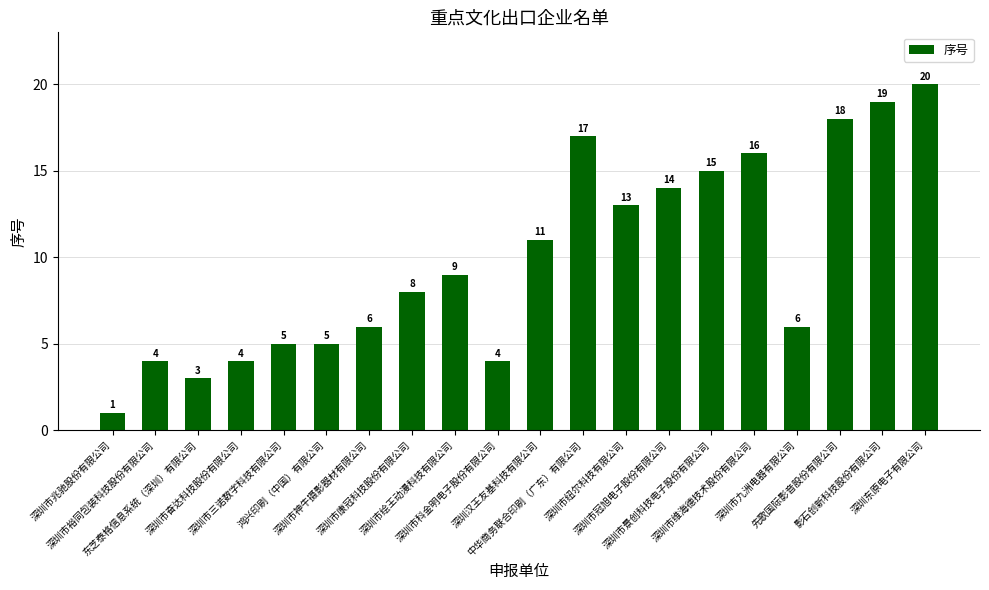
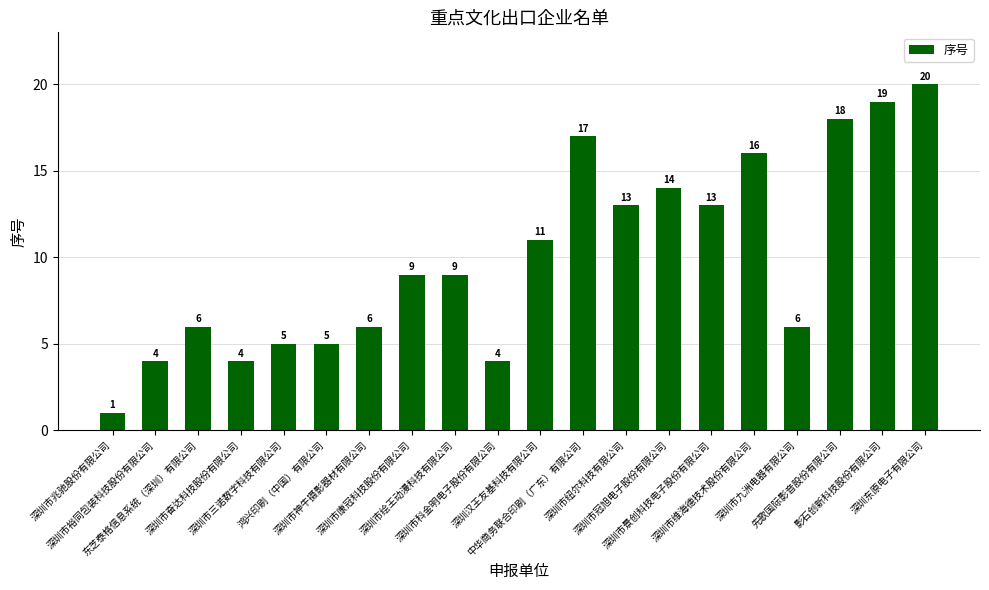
  {
    "深圳市兆驰股份有限公司": 1,
    "深圳市裕同包装科技股份有限公司": 4,
-   "东芝泰格信息系统（深圳）有限公司": 3,
+   "东芝泰格信息系统（深圳）有限公司": 6,
    "深圳市奋达科技股份有限公司": 4,
    "深圳市三诺数字科技有限公司": 5,
    "鸿兴印刷（中国）有限公司": 5,
    "深圳市神牛摄影器材有限公司": 6,
-   "深圳市康冠科技股份有限公司": 8,
+   "深圳市康冠科技股份有限公司": 9,
    "深圳市绘王动漫科技有限公司": 9,
    "深圳市科金明电子股份有限公司": 4,
    "深圳汉王友基科技有限公司": 11,
    "中华商务联合印刷（广东）有限公司": 17,
    "深圳市纽尔科技有限公司": 13,
    "深圳市冠旭电子股份有限公司": 14,
-   "深圳市景创科技电子股份有限公司": 15,
+   "深圳市景创科技电子股份有限公司": 13,
    "深圳市维海德技术股份有限公司": 16,
    "深圳市九洲电器有限公司": 6,
    "先歌国际影音股份有限公司": 18,
    "影石创新科技股份有限公司": 19,
    "深圳东原电子有限公司": 20
  }
